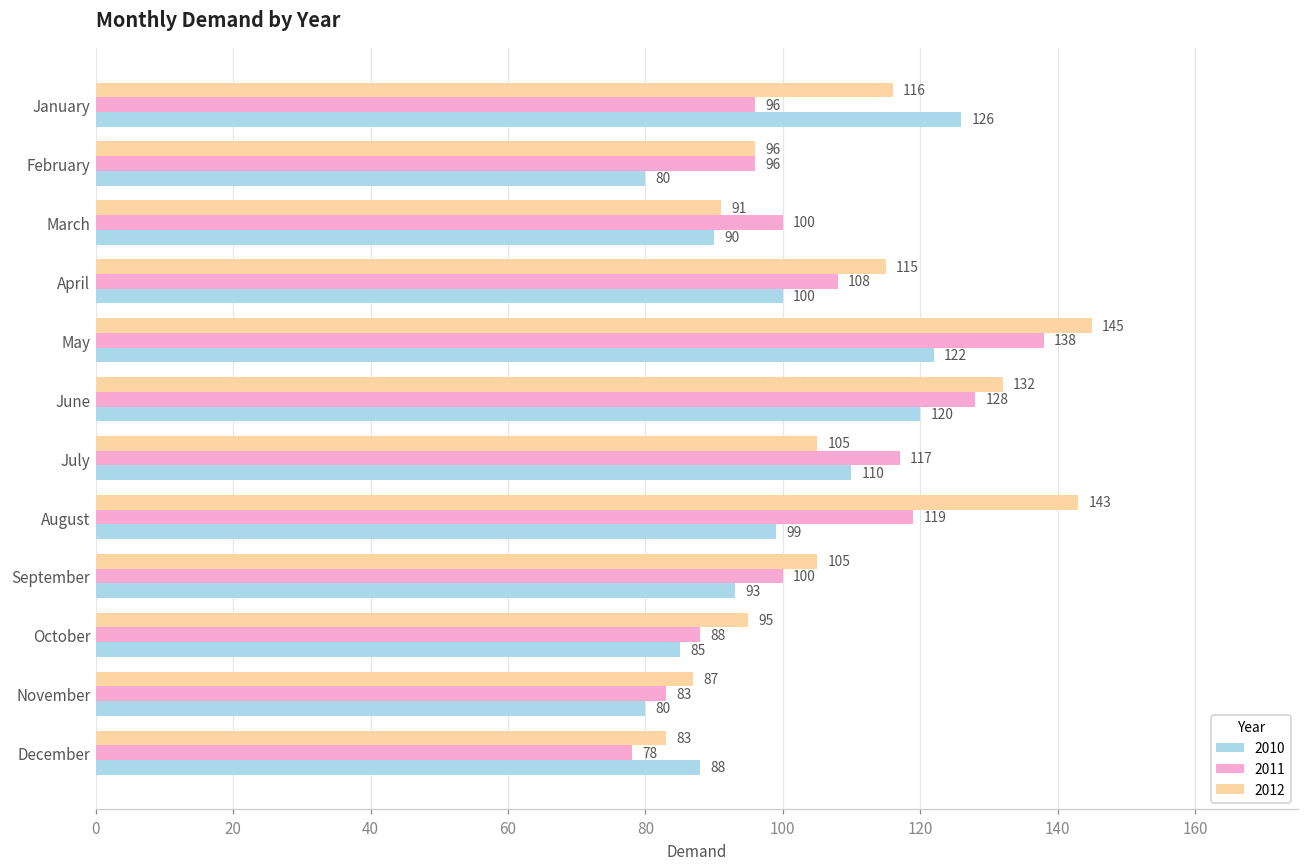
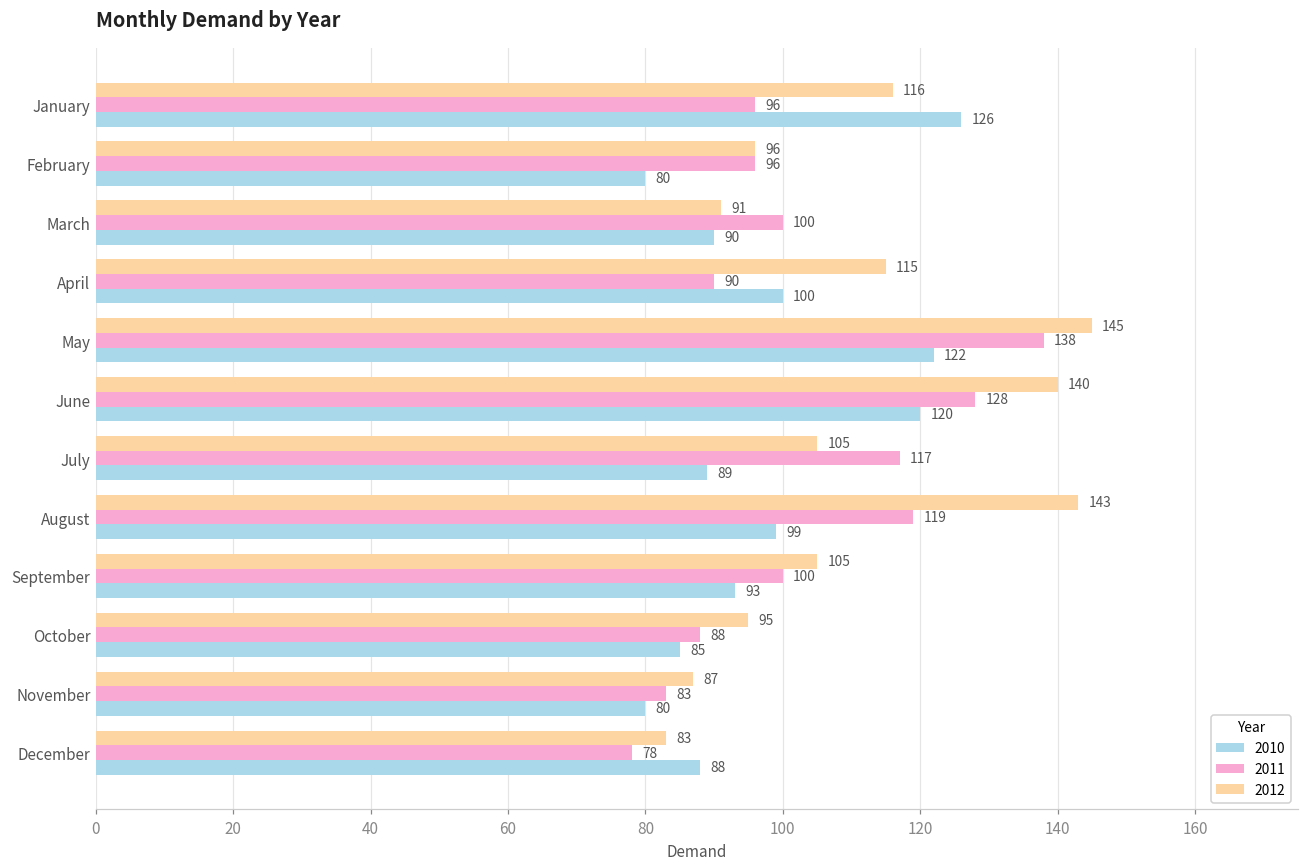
  {
    "2010": {
      "January": 126,
      "February": 80,
      "March": 90,
      "April": 100,
      "May": 122,
      "June": 120,
-     "July": 110,
+     "July": 89,
      "August": 99,
      "September": 93,
      "October": 85,
      "November": 80,
      "December": 88
    },
    "2011": {
      "January": 96,
      "February": 96,
      "March": 100,
-     "April": 108,
+     "April": 90,
      "May": 138,
      "June": 128,
      "July": 117,
      "August": 119,
      "September": 100,
      "October": 88,
      "November": 83,
      "December": 78
    },
    "2012": {
      "January": 116,
      "February": 96,
      "March": 91,
      "April": 115,
      "May": 145,
-     "June": 132,
+     "June": 140,
      "July": 105,
      "August": 143,
      "September": 105,
      "October": 95,
      "November": 87,
      "December": 83
    }
  }
